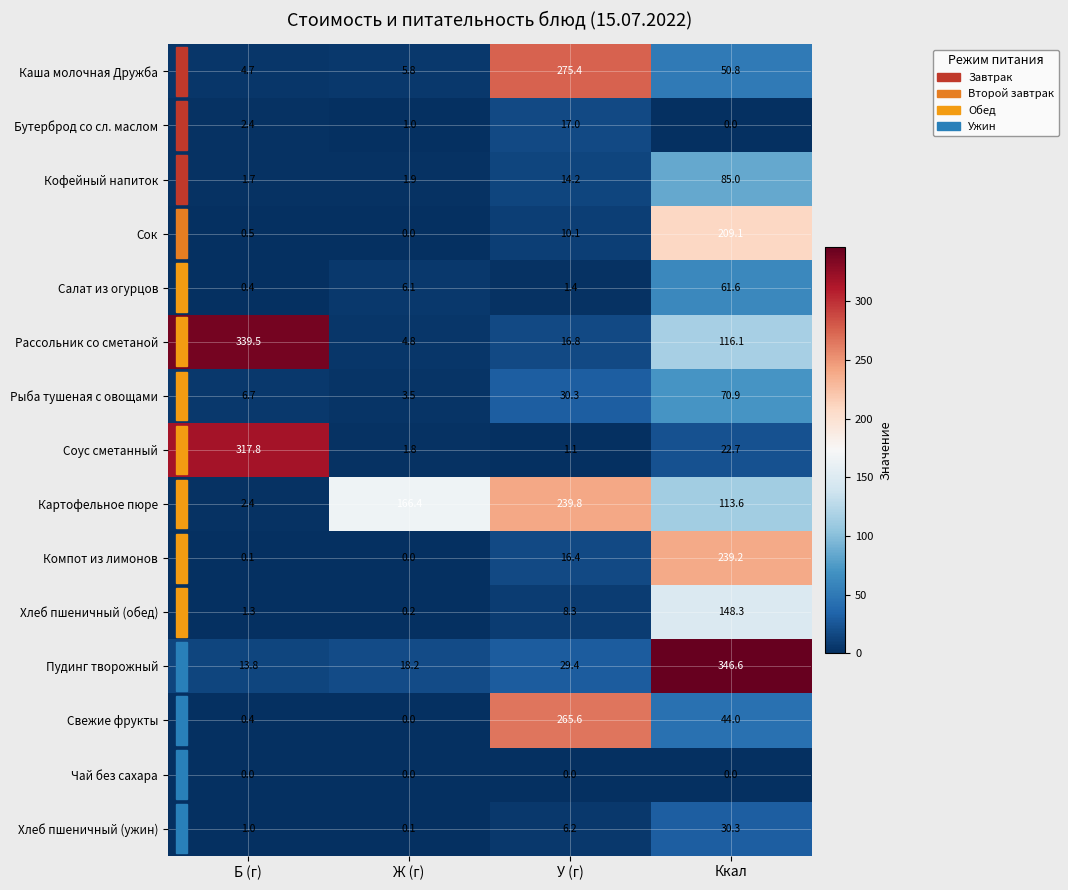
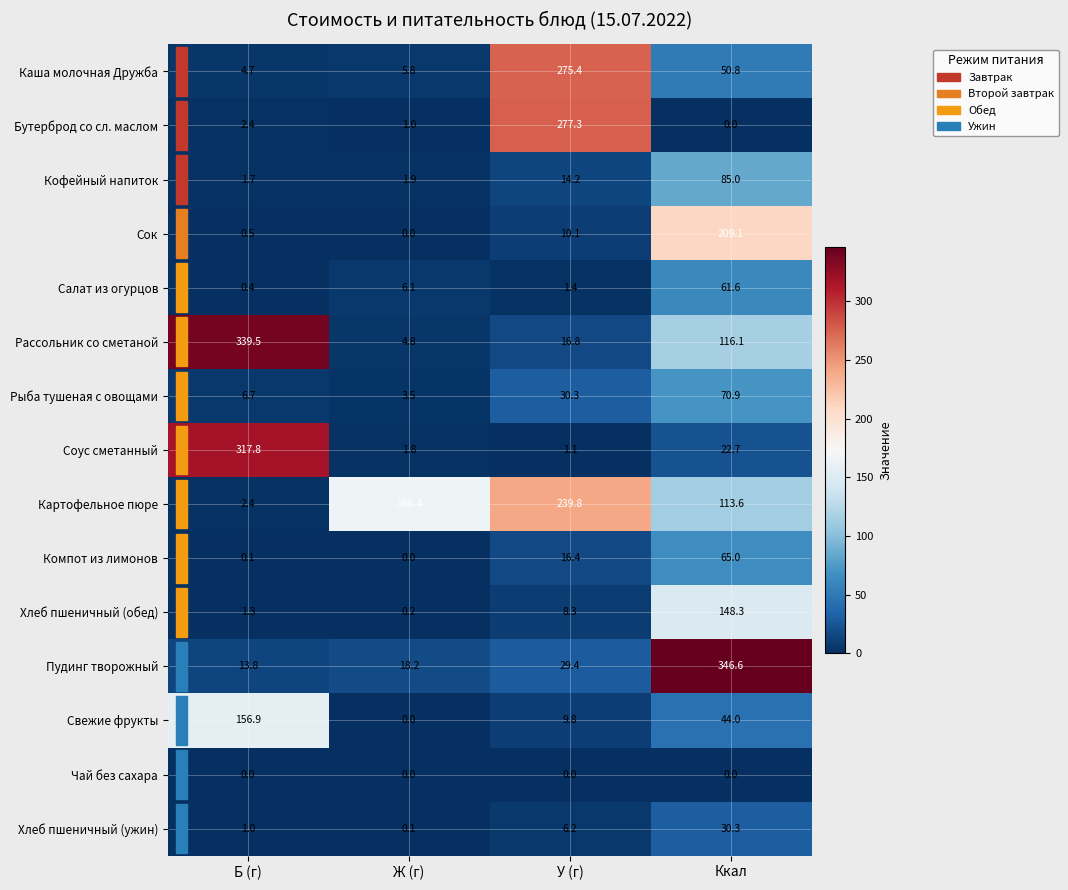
  {
    "Каша молочная Дружба": {
      "Б (г)": 4.7,
      "Ж (г)": 5.8,
      "У (г)": 275.4,
      "Ккал": 50.8
    },
    "Бутерброд со сл. маслом": {
      "Б (г)": 2.4,
      "Ж (г)": 1.0,
-     "У (г)": 17.0,
+     "У (г)": 277.3,
      "Ккал": 0.0
    },
    "Кофейный напиток": {
      "Б (г)": 1.7,
      "Ж (г)": 1.9,
      "У (г)": 14.2,
      "Ккал": 85.0
    },
    "Сок": {
      "Б (г)": 0.5,
      "Ж (г)": 0.0,
      "У (г)": 10.1,
      "Ккал": 209.1
    },
    "Салат из огурцов": {
      "Б (г)": 0.4,
      "Ж (г)": 6.1,
      "У (г)": 1.4,
      "Ккал": 61.6
    },
    "Рассольник со сметаной": {
      "Б (г)": 339.5,
      "Ж (г)": 4.8,
      "У (г)": 16.8,
      "Ккал": 116.1
    },
    "Рыба тушеная с овощами": {
      "Б (г)": 6.7,
      "Ж (г)": 3.5,
      "У (г)": 30.3,
      "Ккал": 70.9
    },
    "Соус сметанный": {
      "Б (г)": 317.8,
      "Ж (г)": 1.8,
      "У (г)": 1.1,
      "Ккал": 22.7
    },
    "Картофельное пюре": {
      "Б (г)": 2.4,
      "У (г)": 239.8,
      "Ккал": 113.6
    },
    "Компот из лимонов": {
      "Б (г)": 0.1,
      "Ж (г)": 0.0,
      "У (г)": 16.4,
-     "Ккал": 239.2
+     "Ккал": 65.0
    },
    "Хлеб пшеничный (обед)": {
      "Б (г)": 1.3,
      "Ж (г)": 0.2,
      "У (г)": 8.3,
      "Ккал": 148.3
    },
    "Пудинг творожный": {
      "Б (г)": 13.8,
      "Ж (г)": 18.2,
      "У (г)": 29.4,
      "Ккал": 346.6
    },
    "Свежие фрукты": {
-     "Б (г)": 0.4,
+     "Б (г)": 156.9,
      "Ж (г)": 0.0,
-     "У (г)": 265.6,
+     "У (г)": 9.8,
      "Ккал": 44.0
    },
    "Чай без сахара": {
      "Б (г)": 0.0,
      "Ж (г)": 0.0,
      "У (г)": 0.0,
      "Ккал": 0.0
    },
    "Хлеб пшеничный (ужин)": {
      "Б (г)": 1.0,
      "Ж (г)": 0.1,
      "У (г)": 6.2,
      "Ккал": 30.3
    }
  }
